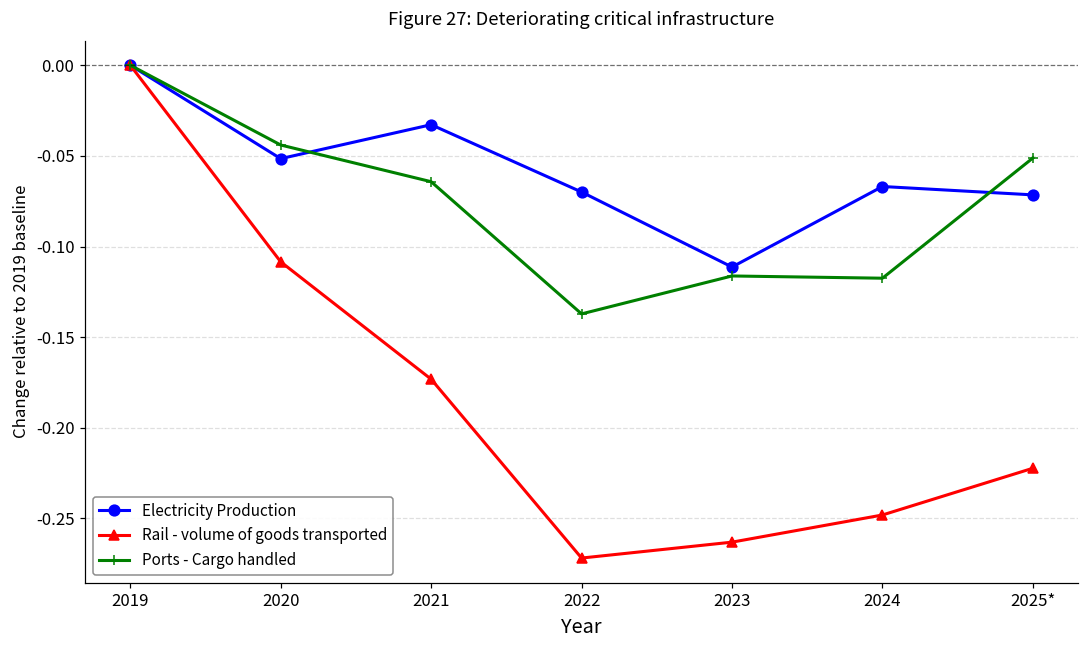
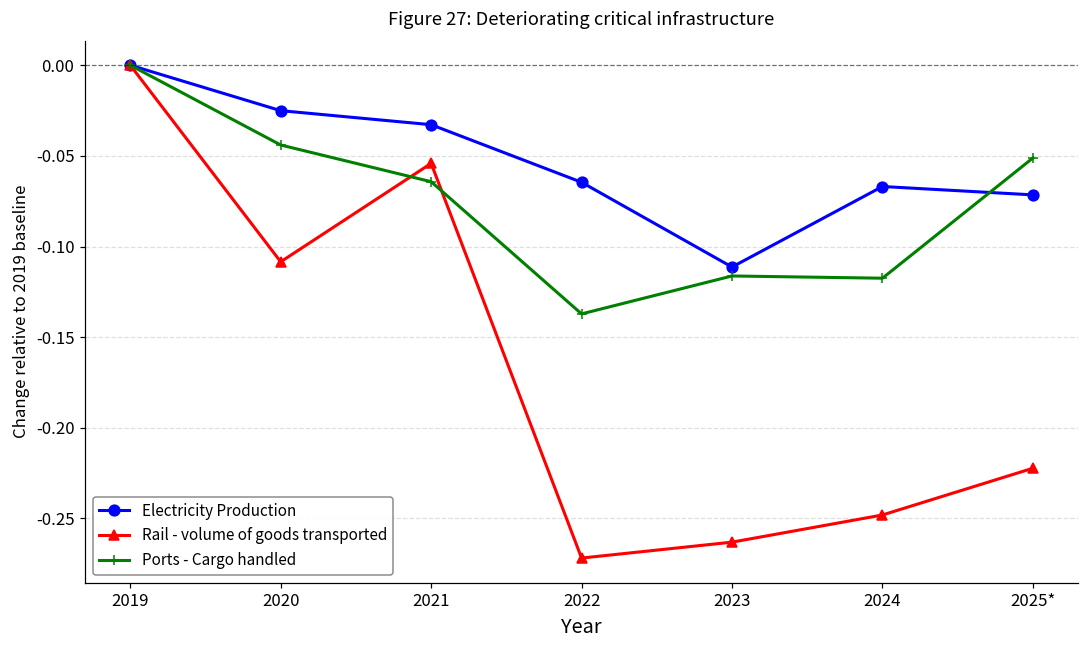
  {
    "Electricity Production": {
-     "2020": -0.052,
+     "2020": -0.025,
      "2021": -0.033,
-     "2022": -0.070,
+     "2022": -0.065,
      "2023": -0.111,
      "2024": -0.067,
      "2025*": -0.072
    },
    "Rail - volume of goods transported": {
      "2020": -0.108,
-     "2021": -0.173,
+     "2021": -0.054,
      "2022": -0.272,
      "2023": -0.263,
      "2024": -0.248,
      "2025*": -0.222
    },
    "Ports - Cargo handled": {
      "2020": -0.044,
      "2021": -0.064,
      "2022": -0.137,
      "2023": -0.116,
      "2024": -0.117,
      "2025*": -0.051
    }
  }
